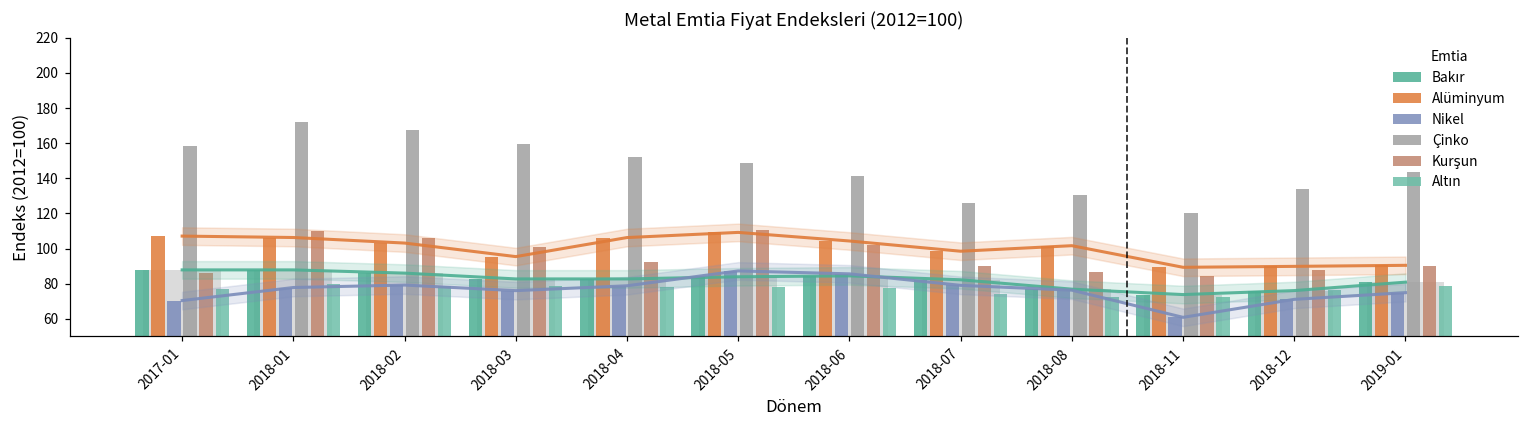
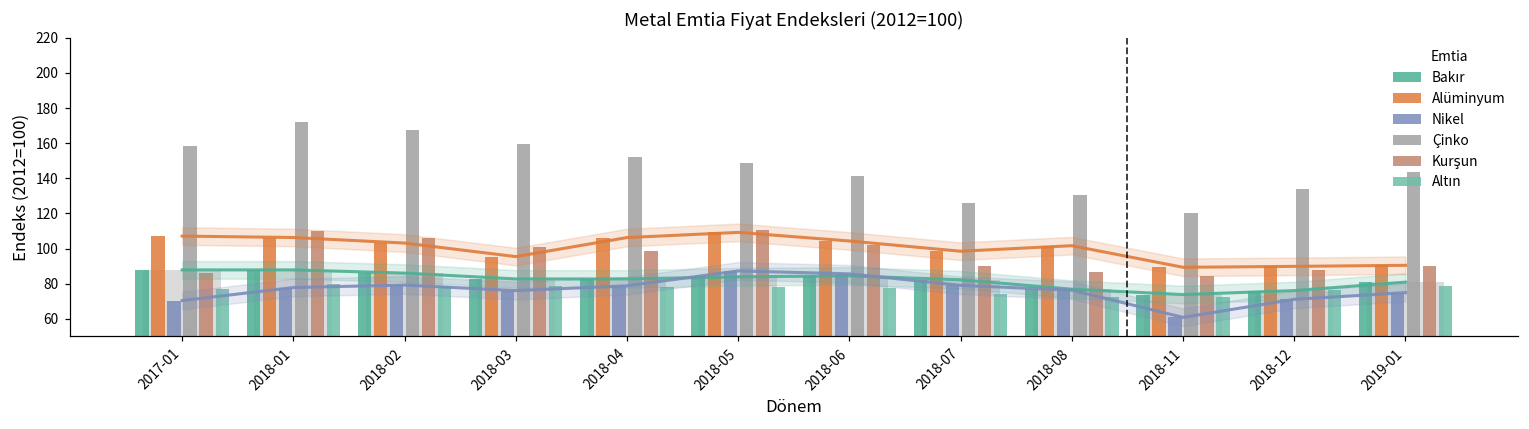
  {
    "Kurşun": {
      "2018-01": 110,
      "2018-02": 106,
      "2018-03": 101,
-     "2018-04": 92,
+     "2018-04": 98,
      "2018-05": 111,
      "2018-06": 102,
      "2018-07": 90,
      "2018-08": 87,
      "2018-11": 84,
      "2018-12": 88,
      "2019-01": 90
    }
  }
